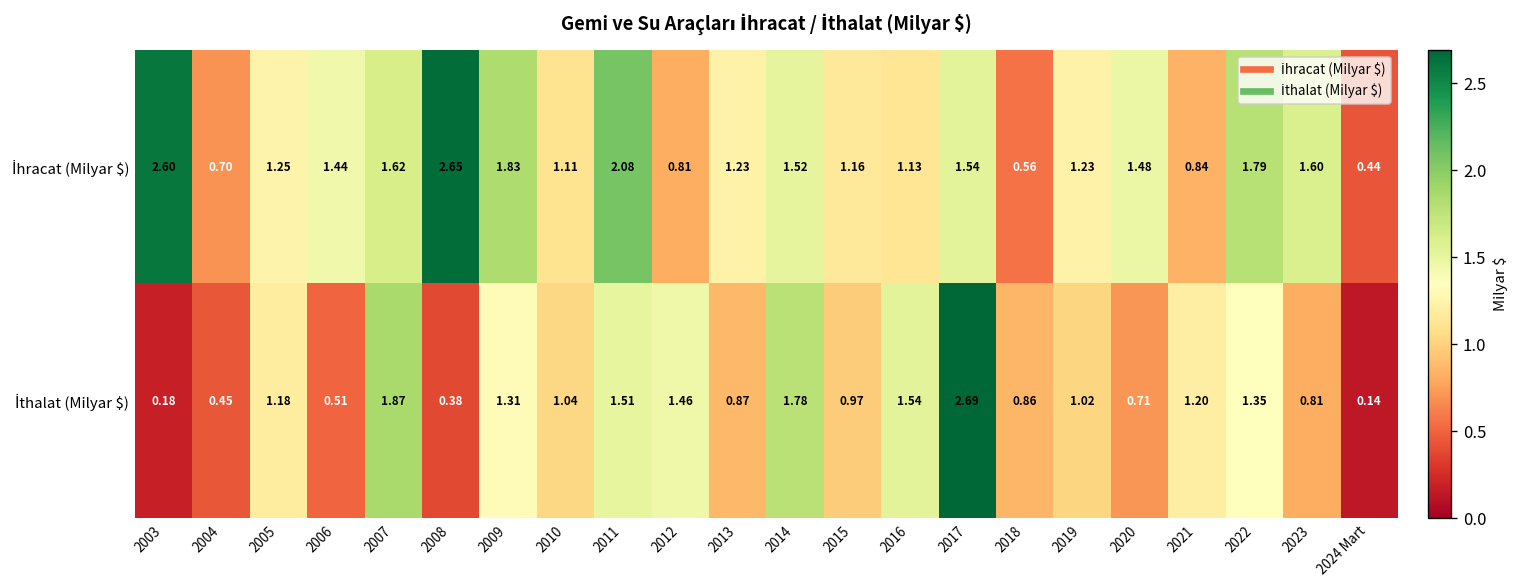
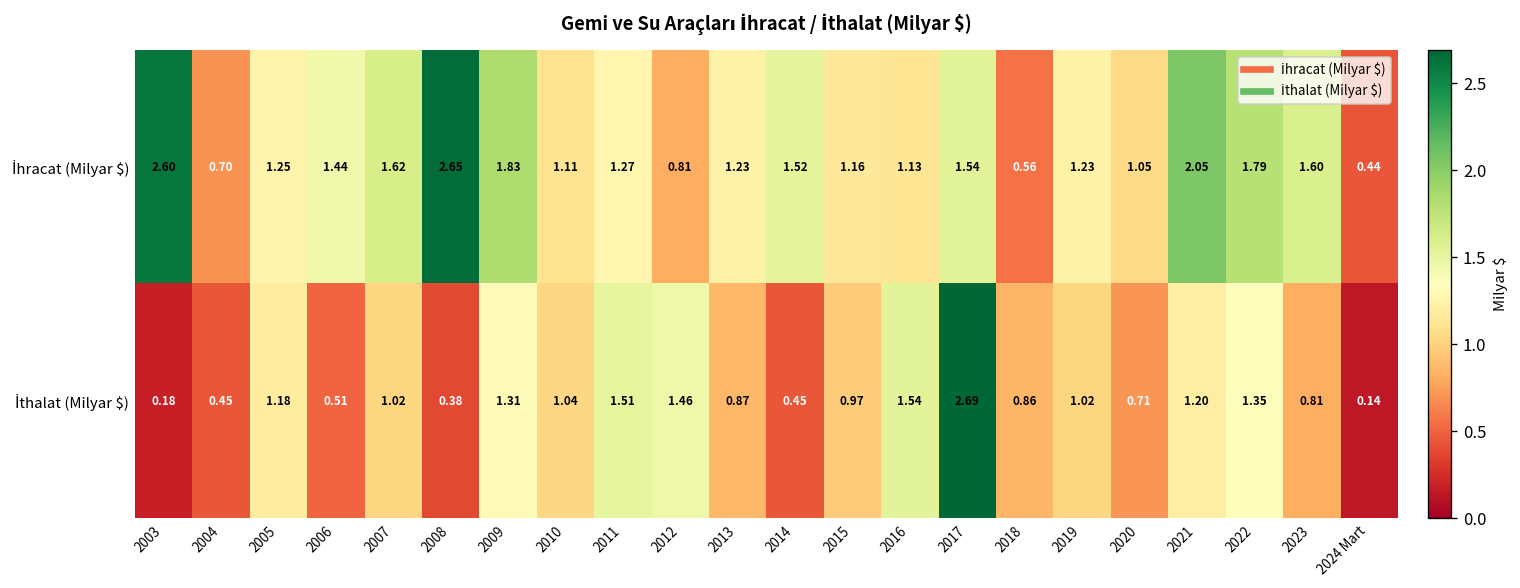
  {
    "İhracat (Milyar $)": {
      "2003": 2.60,
      "2004": 0.70,
      "2005": 1.25,
      "2006": 1.44,
      "2007": 1.62,
      "2008": 2.65,
      "2009": 1.83,
      "2010": 1.11,
-     "2011": 2.08,
+     "2011": 1.27,
      "2012": 0.81,
      "2013": 1.23,
      "2014": 1.52,
      "2015": 1.16,
      "2016": 1.13,
      "2017": 1.54,
      "2018": 0.56,
      "2019": 1.23,
-     "2020": 1.48,
-     "2021": 0.84,
+     "2020": 1.05,
+     "2021": 2.05,
      "2022": 1.79,
      "2023": 1.60,
      "2024 Mart": 0.44
    },
    "İthalat (Milyar $)": {
      "2003": 0.18,
      "2004": 0.45,
      "2005": 1.18,
      "2006": 0.51,
-     "2007": 1.87,
+     "2007": 1.02,
      "2008": 0.38,
      "2009": 1.31,
      "2010": 1.04,
      "2011": 1.51,
      "2012": 1.46,
      "2013": 0.87,
-     "2014": 1.78,
+     "2014": 0.45,
      "2015": 0.97,
      "2016": 1.54,
      "2017": 2.69,
      "2018": 0.86,
      "2019": 1.02,
      "2020": 0.71,
      "2021": 1.20,
      "2022": 1.35,
      "2023": 0.81,
      "2024 Mart": 0.14
    }
  }
